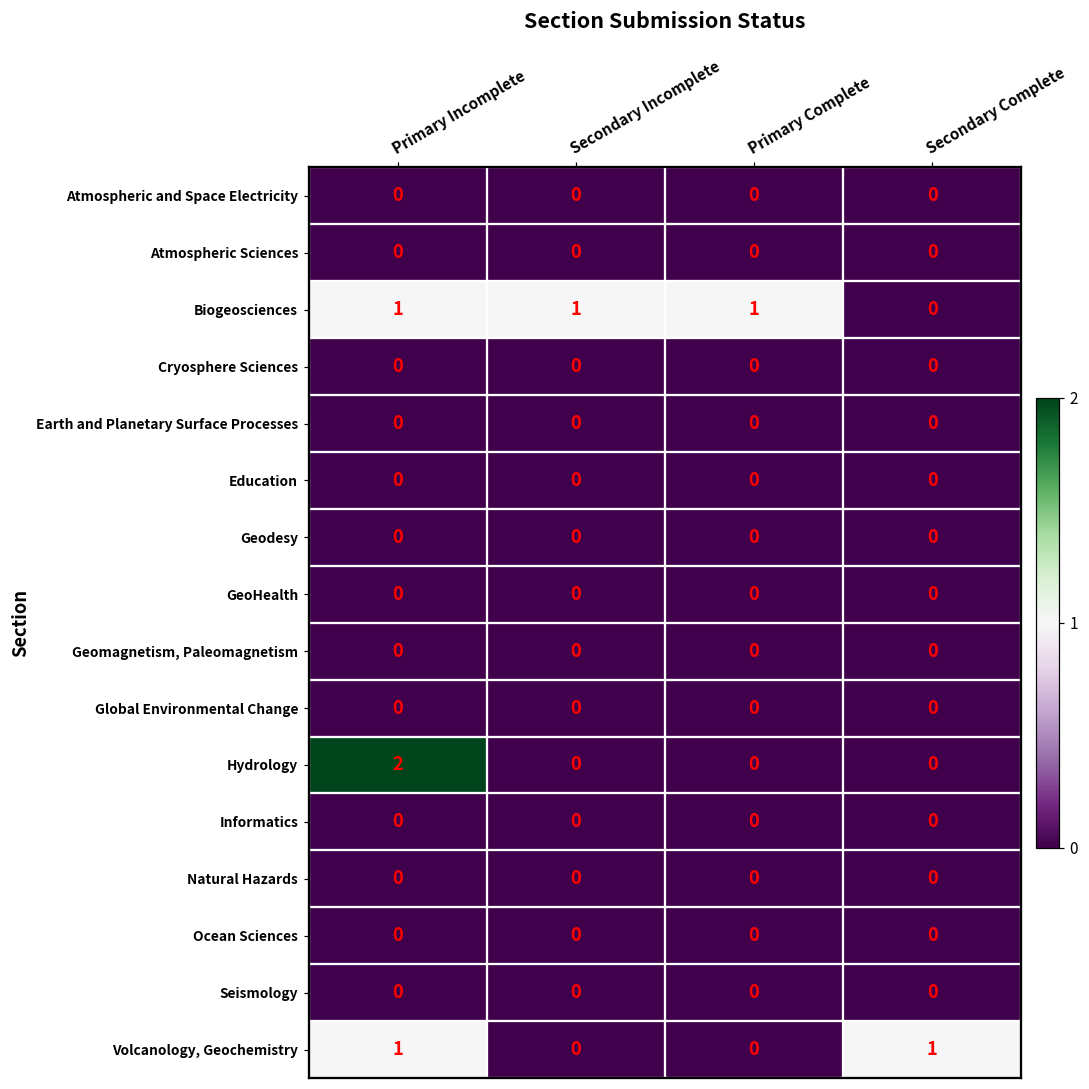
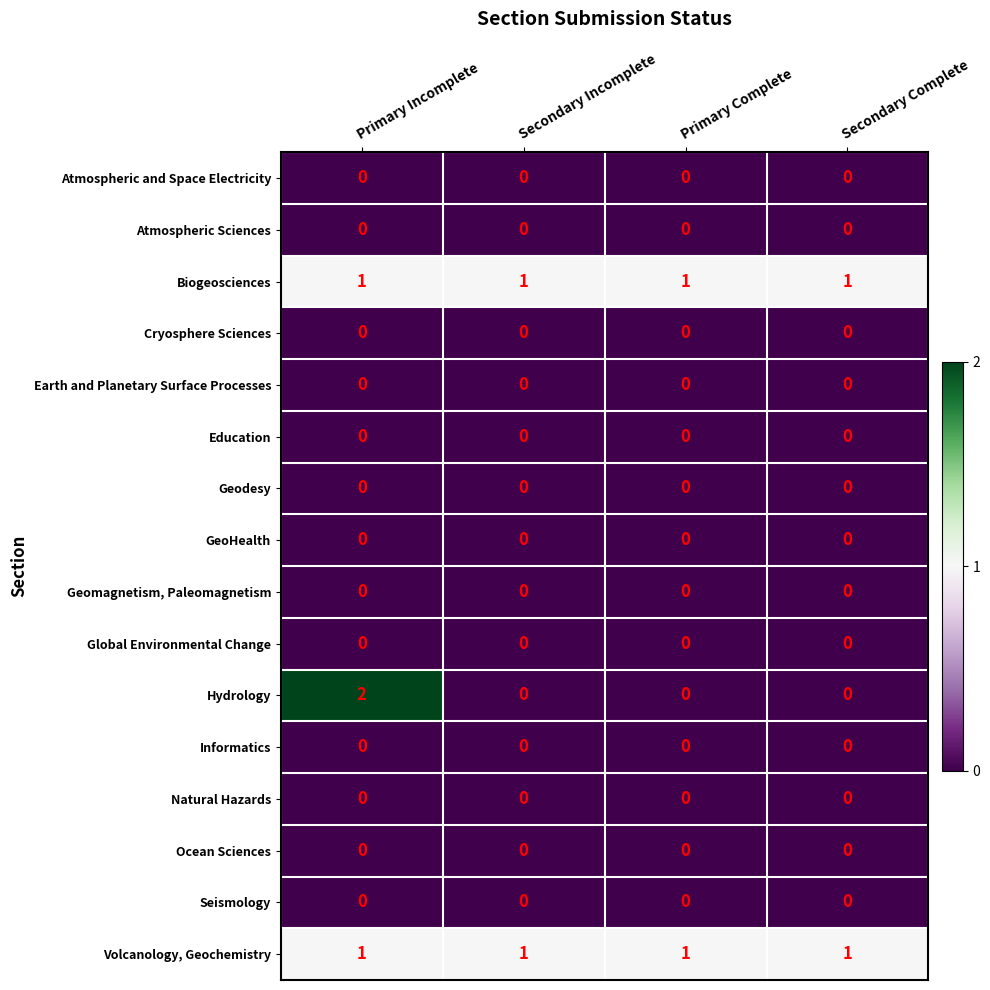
  {
    "Atmospheric and Space Electricity": {
      "Primary Incomplete": 0,
      "Secondary Incomplete": 0,
      "Primary Complete": 0,
      "Secondary Complete": 0
    },
    "Atmospheric Sciences": {
      "Primary Incomplete": 0,
      "Secondary Incomplete": 0,
      "Primary Complete": 0,
      "Secondary Complete": 0
    },
    "Biogeosciences": {
      "Primary Incomplete": 1,
      "Secondary Incomplete": 1,
      "Primary Complete": 1,
-     "Secondary Complete": 0
+     "Secondary Complete": 1
    },
    "Cryosphere Sciences": {
      "Primary Incomplete": 0,
      "Secondary Incomplete": 0,
      "Primary Complete": 0,
      "Secondary Complete": 0
    },
    "Earth and Planetary Surface Processes": {
      "Primary Incomplete": 0,
      "Secondary Incomplete": 0,
      "Primary Complete": 0,
      "Secondary Complete": 0
    },
    "Education": {
      "Primary Incomplete": 0,
      "Secondary Incomplete": 0,
      "Primary Complete": 0,
      "Secondary Complete": 0
    },
    "Geodesy": {
      "Primary Incomplete": 0,
      "Secondary Incomplete": 0,
      "Primary Complete": 0,
      "Secondary Complete": 0
    },
    "GeoHealth": {
      "Primary Incomplete": 0,
      "Secondary Incomplete": 0,
      "Primary Complete": 0,
      "Secondary Complete": 0
    },
    "Geomagnetism, Paleomagnetism": {
      "Primary Incomplete": 0,
      "Secondary Incomplete": 0,
      "Primary Complete": 0,
      "Secondary Complete": 0
    },
    "Global Environmental Change": {
      "Primary Incomplete": 0,
      "Secondary Incomplete": 0,
      "Primary Complete": 0,
      "Secondary Complete": 0
    },
    "Hydrology": {
      "Primary Incomplete": 2,
      "Secondary Incomplete": 0,
      "Primary Complete": 0,
      "Secondary Complete": 0
    },
    "Informatics": {
      "Primary Incomplete": 0,
      "Secondary Incomplete": 0,
      "Primary Complete": 0,
      "Secondary Complete": 0
    },
    "Natural Hazards": {
      "Primary Incomplete": 0,
      "Secondary Incomplete": 0,
      "Primary Complete": 0,
      "Secondary Complete": 0
    },
    "Ocean Sciences": {
      "Primary Incomplete": 0,
      "Secondary Incomplete": 0,
      "Primary Complete": 0,
      "Secondary Complete": 0
    },
    "Seismology": {
      "Primary Incomplete": 0,
      "Secondary Incomplete": 0,
      "Primary Complete": 0,
      "Secondary Complete": 0
    },
    "Volcanology, Geochemistry": {
      "Primary Incomplete": 1,
-     "Secondary Incomplete": 0,
-     "Primary Complete": 0,
+     "Secondary Incomplete": 1,
+     "Primary Complete": 1,
      "Secondary Complete": 1
    }
  }
